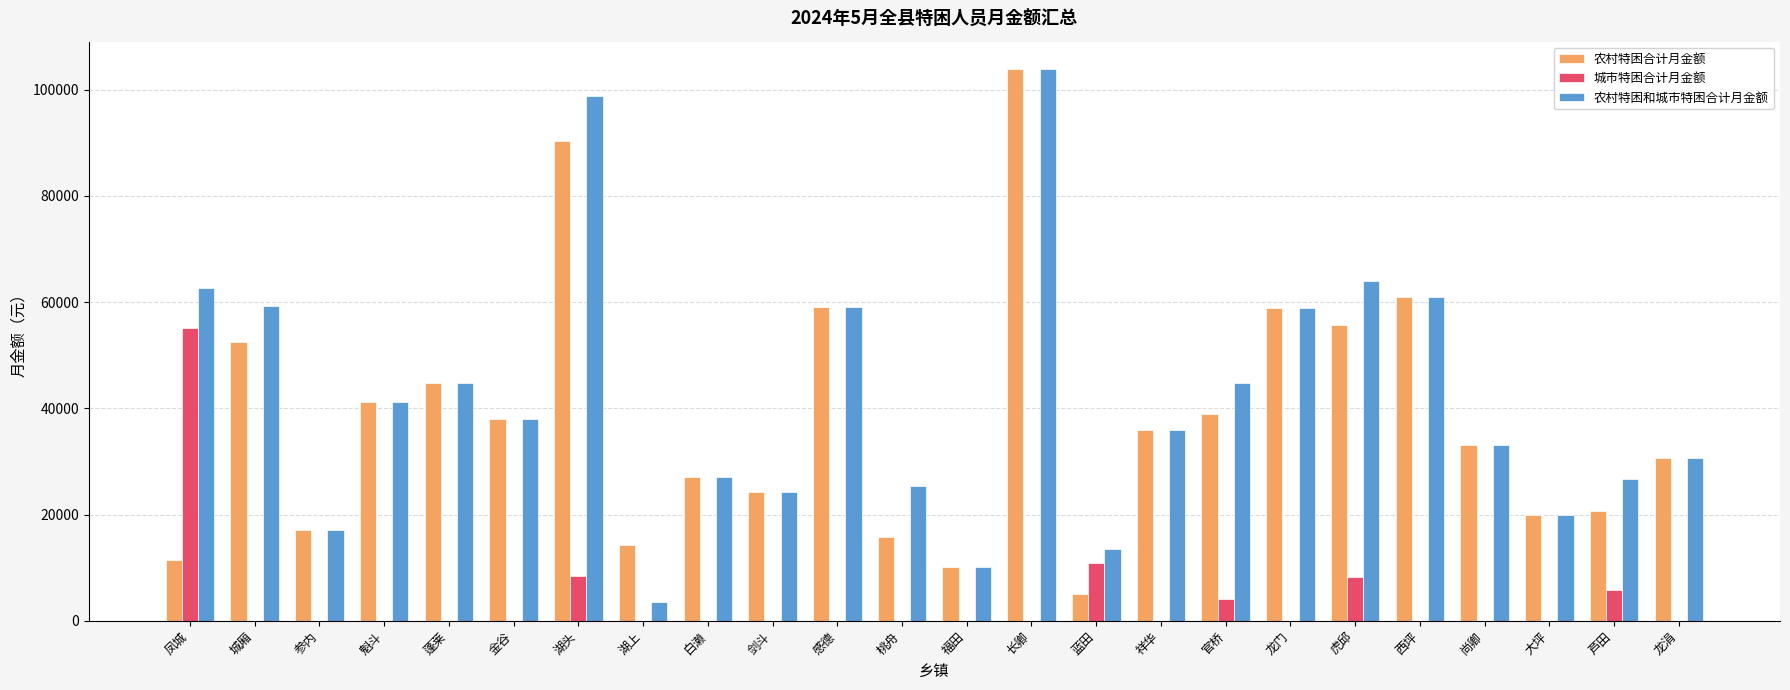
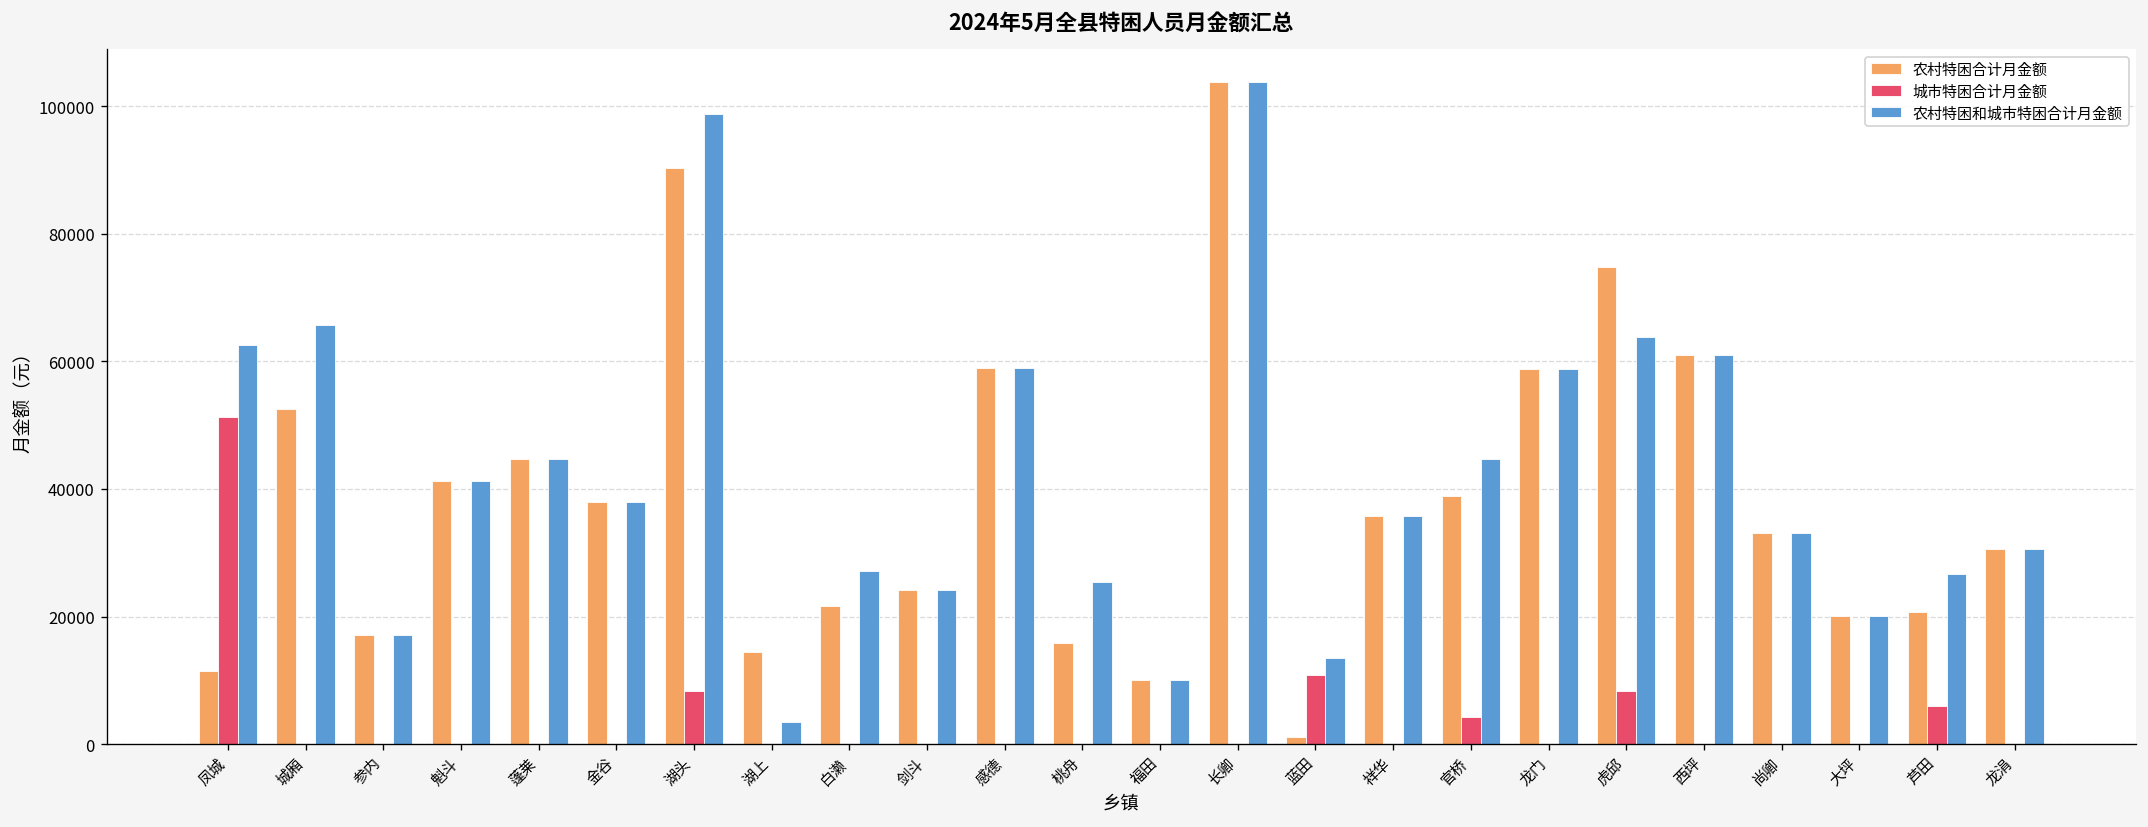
  {
    "农村特困合计月金额": {
      "凤城": 11000,
      "城厢": 53000,
      "参内": 17000,
      "魁斗": 41000,
      "蓬莱": 45000,
      "金谷": 38000,
      "湖头": 90000,
      "湖上": 14000,
-     "白濑": 27000,
+     "白濑": 22000,
      "剑斗": 24000,
      "感德": 59000,
      "桃舟": 16000,
      "福田": 10000,
      "长卿": 104000,
-     "蓝田": 5000,
+     "蓝田": 1000,
      "祥华": 36000,
      "官桥": 39000,
      "龙门": 59000,
-     "虎邱": 56000,
+     "虎邱": 75000,
      "西坪": 61000,
      "尚卿": 33000,
      "大坪": 20000,
      "芦田": 21000,
      "龙涓": 31000
    },
    "城市特困合计月金额": {
-     "凤城": 55000,
+     "凤城": 51000,
      "城厢": 0,
      "参内": 0,
      "魁斗": 0,
      "蓬莱": 0,
      "金谷": 0,
      "湖头": 8000,
      "湖上": 0,
      "白濑": 0,
      "剑斗": 0,
      "感德": 0,
      "桃舟": 0,
      "福田": 0,
      "长卿": 0,
      "蓝田": 11000,
      "祥华": 0,
      "官桥": 4000,
      "龙门": 0,
      "虎邱": 8000,
      "西坪": 0,
      "尚卿": 0,
      "大坪": 0,
      "芦田": 6000,
      "龙涓": 0
    },
    "农村特困和城市特困合计月金额": {
      "凤城": 63000,
-     "城厢": 59000,
+     "城厢": 66000,
      "参内": 17000,
      "魁斗": 41000,
      "蓬莱": 45000,
      "金谷": 38000,
      "湖头": 99000,
      "湖上": 4000,
      "白濑": 27000,
      "剑斗": 24000,
      "感德": 59000,
      "桃舟": 25000,
      "福田": 10000,
      "长卿": 104000,
      "蓝田": 13000,
      "祥华": 36000,
      "官桥": 45000,
      "龙门": 59000,
      "虎邱": 64000,
      "西坪": 61000,
      "尚卿": 33000,
      "大坪": 20000,
      "芦田": 27000,
      "龙涓": 31000
    }
  }
